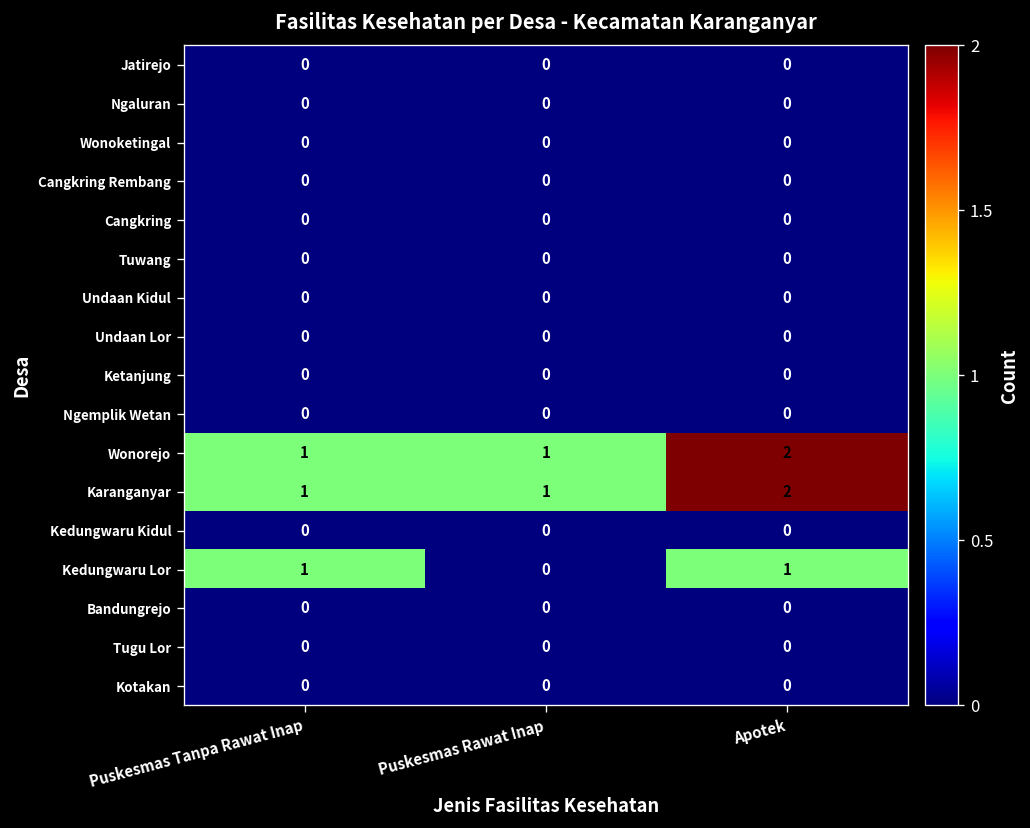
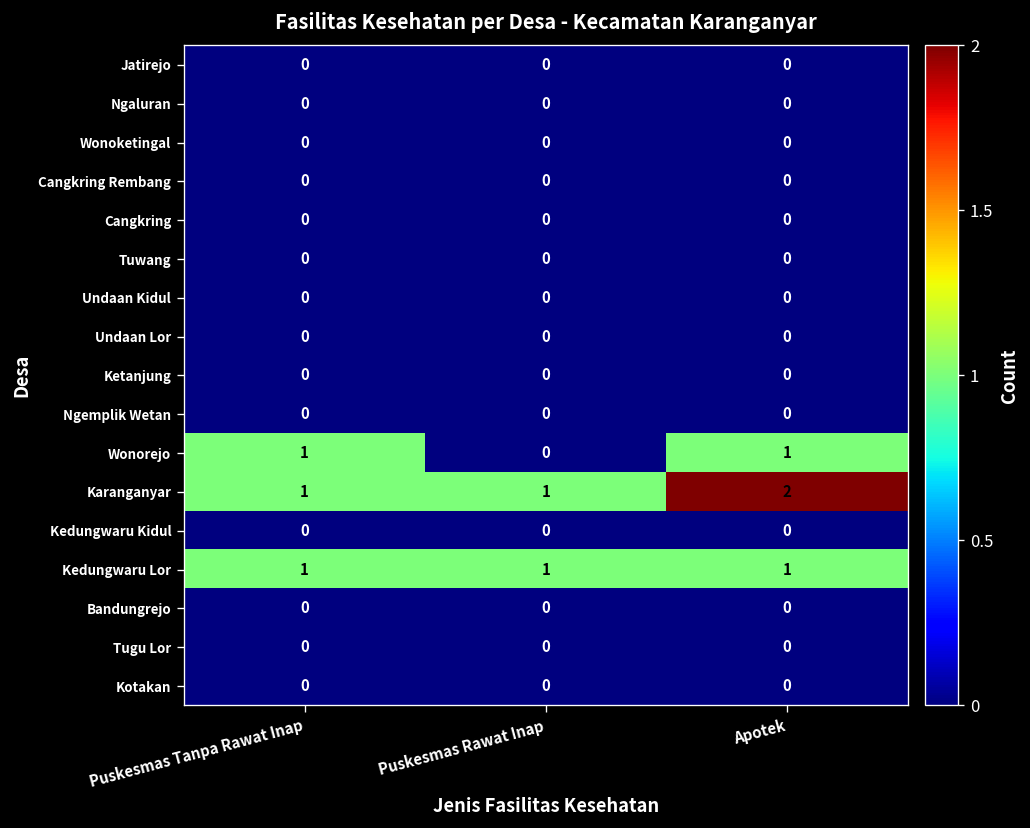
  {
    "Jatirejo": {
      "Puskesmas Tanpa Rawat Inap": 0,
      "Puskesmas Rawat Inap": 0,
      "Apotek": 0
    },
    "Ngaluran": {
      "Puskesmas Tanpa Rawat Inap": 0,
      "Puskesmas Rawat Inap": 0,
      "Apotek": 0
    },
    "Wonoketingal": {
      "Puskesmas Tanpa Rawat Inap": 0,
      "Puskesmas Rawat Inap": 0,
      "Apotek": 0
    },
    "Cangkring Rembang": {
      "Puskesmas Tanpa Rawat Inap": 0,
      "Puskesmas Rawat Inap": 0,
      "Apotek": 0
    },
    "Cangkring": {
      "Puskesmas Tanpa Rawat Inap": 0,
      "Puskesmas Rawat Inap": 0,
      "Apotek": 0
    },
    "Tuwang": {
      "Puskesmas Tanpa Rawat Inap": 0,
      "Puskesmas Rawat Inap": 0,
      "Apotek": 0
    },
    "Undaan Kidul": {
      "Puskesmas Tanpa Rawat Inap": 0,
      "Puskesmas Rawat Inap": 0,
      "Apotek": 0
    },
    "Undaan Lor": {
      "Puskesmas Tanpa Rawat Inap": 0,
      "Puskesmas Rawat Inap": 0,
      "Apotek": 0
    },
    "Ketanjung": {
      "Puskesmas Tanpa Rawat Inap": 0,
      "Puskesmas Rawat Inap": 0,
      "Apotek": 0
    },
    "Ngemplik Wetan": {
      "Puskesmas Tanpa Rawat Inap": 0,
      "Puskesmas Rawat Inap": 0,
      "Apotek": 0
    },
    "Wonorejo": {
      "Puskesmas Tanpa Rawat Inap": 1,
-     "Puskesmas Rawat Inap": 1,
-     "Apotek": 2
+     "Puskesmas Rawat Inap": 0,
+     "Apotek": 1
    },
    "Karanganyar": {
      "Puskesmas Tanpa Rawat Inap": 1,
      "Puskesmas Rawat Inap": 1,
      "Apotek": 2
    },
    "Kedungwaru Kidul": {
      "Puskesmas Tanpa Rawat Inap": 0,
      "Puskesmas Rawat Inap": 0,
      "Apotek": 0
    },
    "Kedungwaru Lor": {
      "Puskesmas Tanpa Rawat Inap": 1,
-     "Puskesmas Rawat Inap": 0,
+     "Puskesmas Rawat Inap": 1,
      "Apotek": 1
    },
    "Bandungrejo": {
      "Puskesmas Tanpa Rawat Inap": 0,
      "Puskesmas Rawat Inap": 0,
      "Apotek": 0
    },
    "Tugu Lor": {
      "Puskesmas Tanpa Rawat Inap": 0,
      "Puskesmas Rawat Inap": 0,
      "Apotek": 0
    },
    "Kotakan": {
      "Puskesmas Tanpa Rawat Inap": 0,
      "Puskesmas Rawat Inap": 0,
      "Apotek": 0
    }
  }
